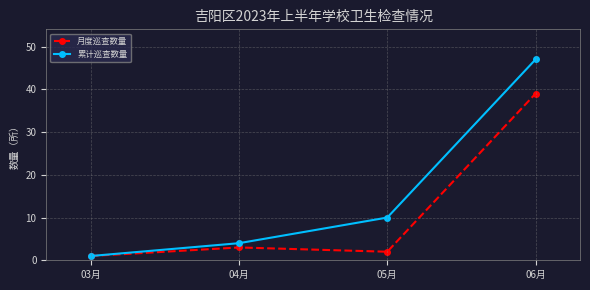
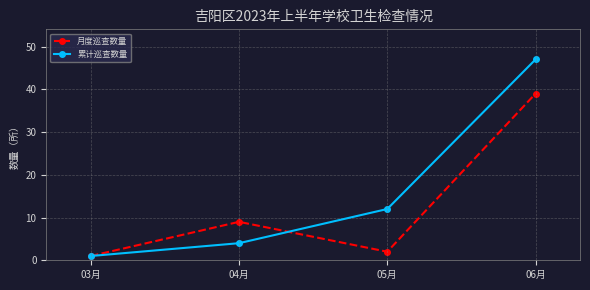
  {
    "月度巡查数量": {
-     "04月": 3,
+     "04月": 9,
      "05月": 2,
      "06月": 39
    },
    "累计巡查数量": {
      "04月": 4,
-     "05月": 10,
+     "05月": 12,
      "06月": 47
    }
  }
